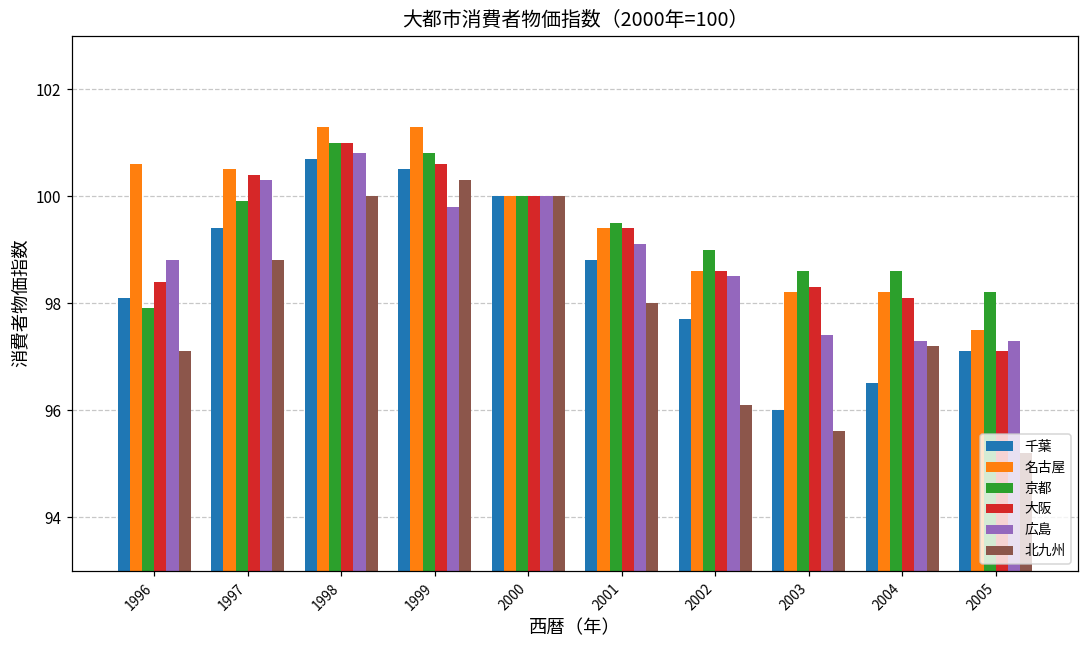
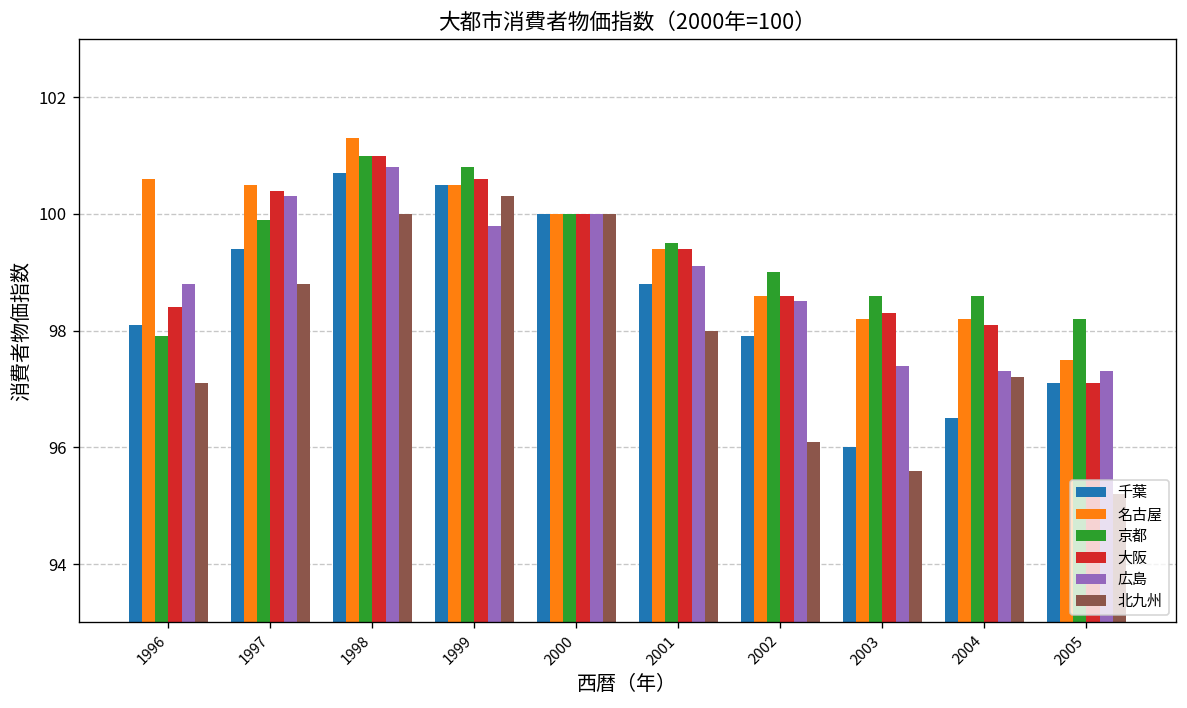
  {
    "千葉": {
      "1996": 98.1,
      "1997": 99.4,
      "1998": 100.7,
      "1999": 100.5,
      "2000": 100.0,
      "2001": 98.8,
-     "2002": 97.7,
+     "2002": 97.9,
      "2003": 96.0,
      "2004": 96.5,
      "2005": 97.1
    },
    "名古屋": {
      "1996": 100.6,
      "1997": 100.5,
      "1998": 101.3,
-     "1999": 101.3,
+     "1999": 100.5,
      "2000": 100.0,
      "2001": 99.4,
      "2002": 98.6,
      "2003": 98.2,
      "2004": 98.2,
      "2005": 97.5
    },
    "京都": {
      "1996": 97.9,
      "1997": 99.9,
      "1998": 101.0,
      "1999": 100.8,
      "2000": 100.0,
      "2001": 99.5,
      "2002": 99.0,
      "2003": 98.6,
      "2004": 98.6,
      "2005": 98.2
    },
    "大阪": {
      "1996": 98.4,
      "1997": 100.4,
      "1998": 101.0,
      "1999": 100.6,
      "2000": 100.0,
      "2001": 99.4,
      "2002": 98.6,
      "2003": 98.3,
      "2004": 98.1,
      "2005": 97.1
    },
    "広島": {
      "1996": 98.8,
      "1997": 100.3,
      "1998": 100.8,
      "1999": 99.8,
      "2000": 100.0,
      "2001": 99.1,
      "2002": 98.5,
      "2003": 97.4,
      "2004": 97.3,
      "2005": 97.3
    },
    "北九州": {
      "1996": 97.1,
      "1997": 98.8,
      "1998": 100.0,
      "1999": 100.3,
      "2000": 100.0,
      "2001": 98.0,
      "2002": 96.1,
      "2003": 95.6,
      "2004": 97.2
    }
  }
